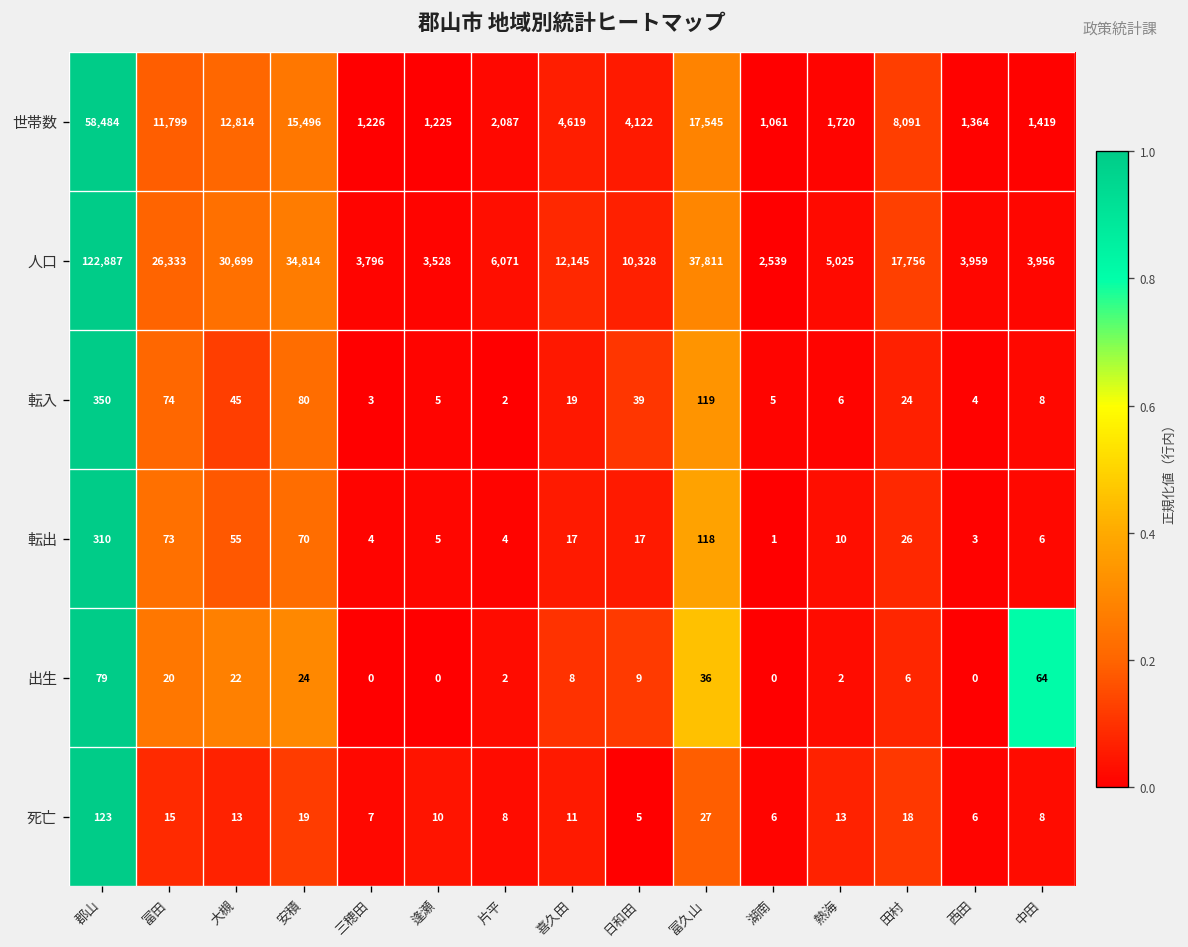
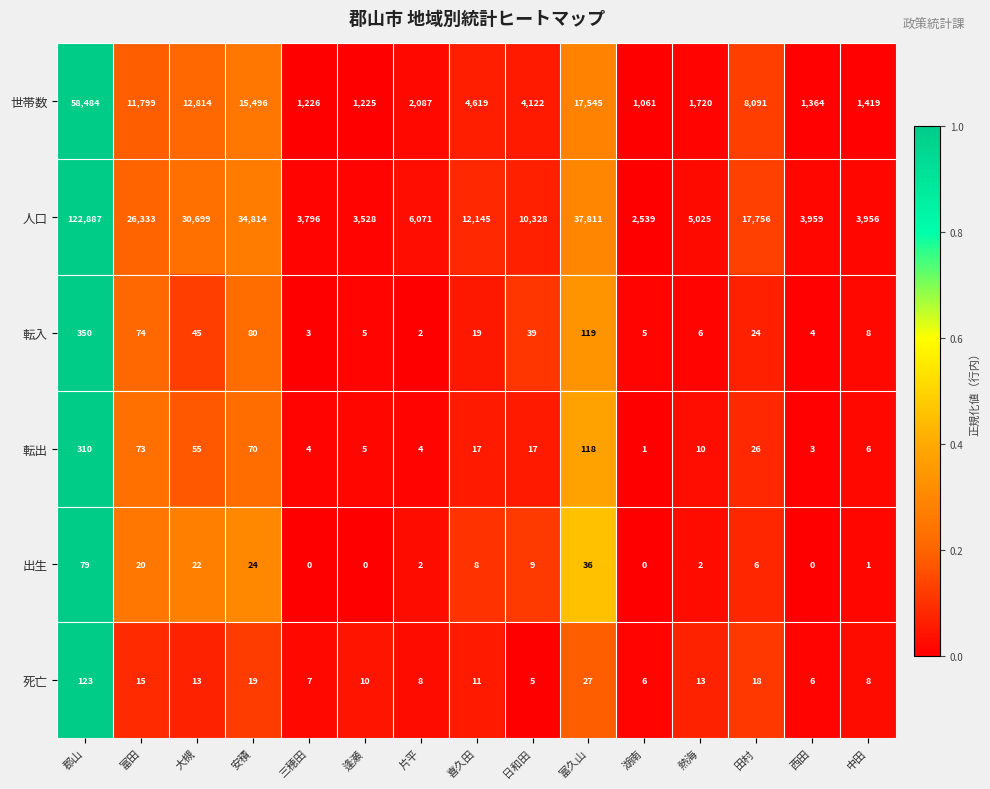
  {
    "世帯数": {
      "郡山": "58,484",
      "富田": "11,799",
      "大槻": "12,814",
      "安積": "15,496",
      "三穂田": "1,226",
      "逢瀬": "1,225",
      "片平": "2,087",
      "喜久田": "4,619",
      "日和田": "4,122",
      "富久山": "17,545",
      "湖南": "1,061",
      "熱海": "1,720",
      "田村": "8,091",
      "西田": "1,364",
      "中田": "1,419"
    },
    "人口": {
      "郡山": "122,887",
      "富田": "26,333",
      "大槻": "30,699",
      "安積": "34,814",
      "三穂田": "3,796",
      "逢瀬": "3,528",
      "片平": "6,071",
      "喜久田": "12,145",
      "日和田": "10,328",
      "富久山": "37,811",
      "湖南": "2,539",
      "熱海": "5,025",
      "田村": "17,756",
      "西田": "3,959",
      "中田": "3,956"
    },
    "転入": {
      "郡山": "350",
      "富田": "74",
      "大槻": "45",
      "安積": "80",
      "三穂田": "3",
      "逢瀬": "5",
      "片平": "2",
      "喜久田": "19",
      "日和田": "39",
      "富久山": "119",
      "湖南": "5",
      "熱海": "6",
      "田村": "24",
      "西田": "4",
      "中田": "8"
    },
    "転出": {
      "郡山": "310",
      "富田": "73",
      "大槻": "55",
      "安積": "70",
      "三穂田": "4",
      "逢瀬": "5",
      "片平": "4",
      "喜久田": "17",
      "日和田": "17",
      "富久山": "118",
      "湖南": "1",
      "熱海": "10",
      "田村": "26",
      "西田": "3",
      "中田": "6"
    },
    "出生": {
      "郡山": "79",
      "富田": "20",
      "大槻": "22",
      "安積": "24",
      "三穂田": "0",
      "逢瀬": "0",
      "片平": "2",
      "喜久田": "8",
      "日和田": "9",
      "富久山": "36",
      "湖南": "0",
      "熱海": "2",
      "田村": "6",
      "西田": "0",
-     "中田": "64"
+     "中田": "1"
    },
    "死亡": {
      "郡山": "123",
      "富田": "15",
      "大槻": "13",
      "安積": "19",
      "三穂田": "7",
      "逢瀬": "10",
      "片平": "8",
      "喜久田": "11",
      "日和田": "5",
      "富久山": "27",
      "湖南": "6",
      "熱海": "13",
      "田村": "18",
      "西田": "6",
      "中田": "8"
    }
  }
